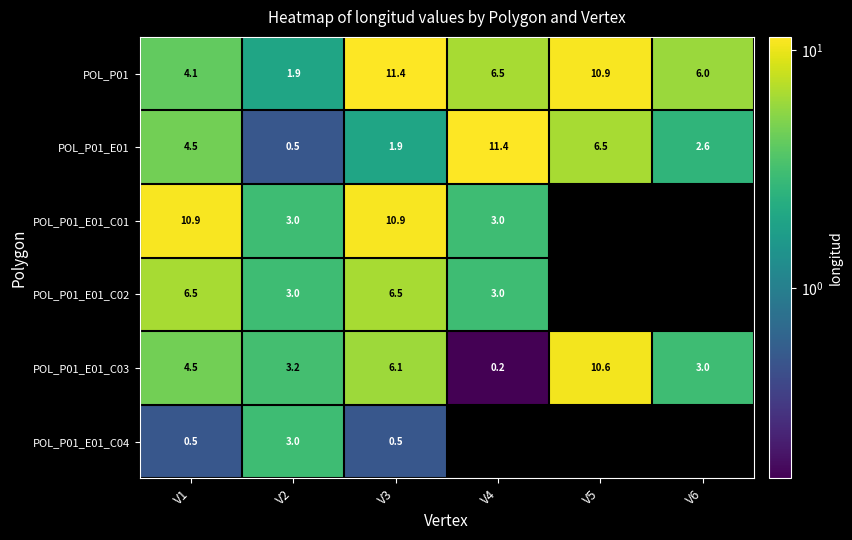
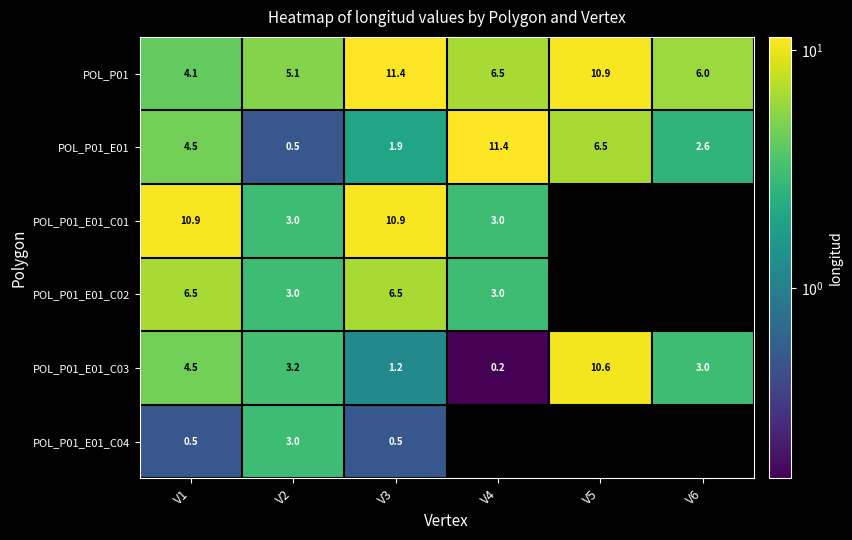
  {
    "POL_P01": {
      "V1": 4.1,
-     "V2": 1.9,
+     "V2": 5.1,
      "V3": 11.4,
      "V4": 6.5,
      "V5": 10.9,
      "V6": 6.0
    },
    "POL_P01_E01": {
      "V1": 4.5,
      "V2": 0.5,
      "V3": 1.9,
      "V4": 11.4,
      "V5": 6.5,
      "V6": 2.6
    },
    "POL_P01_E01_C01": {
      "V1": 10.9,
      "V2": 3.0,
      "V3": 10.9,
      "V4": 3.0
    },
    "POL_P01_E01_C02": {
      "V1": 6.5,
      "V2": 3.0,
      "V3": 6.5,
      "V4": 3.0
    },
    "POL_P01_E01_C03": {
      "V1": 4.5,
      "V2": 3.2,
-     "V3": 6.1,
+     "V3": 1.2,
      "V4": 0.2,
      "V5": 10.6,
      "V6": 3.0
    },
    "POL_P01_E01_C04": {
      "V1": 0.5,
      "V2": 3.0,
      "V3": 0.5
    }
  }
